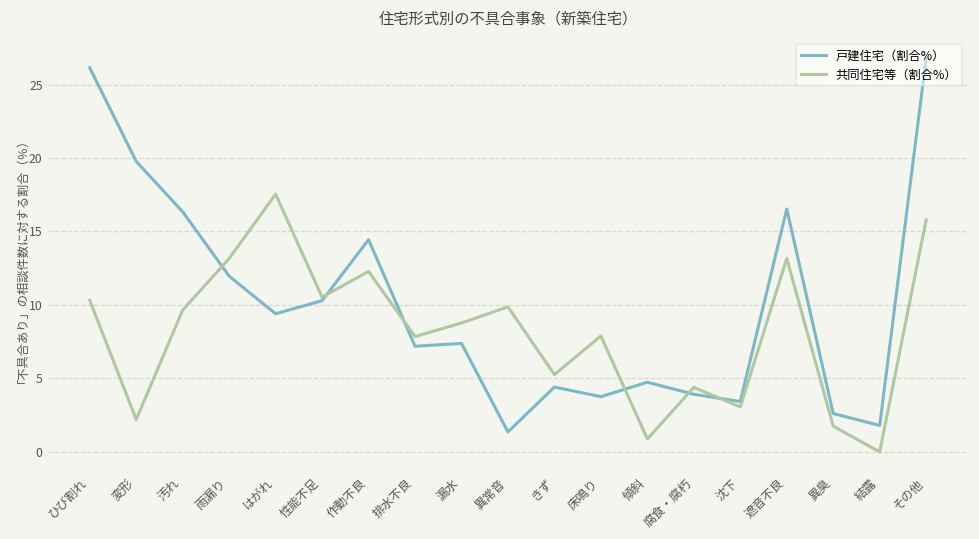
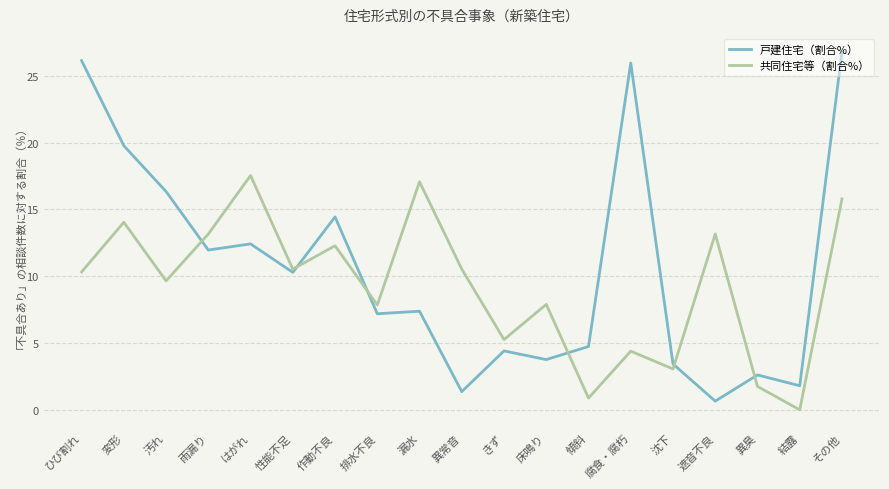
  {
    "戸建住宅（割合%）": {
      "ひび割れ": 26.1,
      "変形": 19.8,
      "汚れ": 16.3,
      "雨漏り": 12.0,
-     "はがれ": 9.4,
+     "はがれ": 12.4,
      "性能不足": 10.3,
      "作動不良": 14.4,
      "排水不良": 7.2,
      "漏水": 7.4,
      "異常音": 1.4,
      "きず": 4.4,
      "床鳴り": 3.8,
      "傾斜": 4.7,
-     "腐食・腐朽": 3.9,
+     "腐食・腐朽": 26.0,
      "沈下": 3.4,
-     "遮音不良": 16.5,
+     "遮音不良": 0.7,
      "異臭": 2.6,
      "結露": 1.8
    },
    "共同住宅等（割合%）": {
      "ひび割れ": 10.3,
-     "変形": 2.2,
+     "変形": 14.0,
      "汚れ": 9.7,
      "雨漏り": 13.2,
      "はがれ": 17.5,
      "性能不足": 10.5,
      "作動不良": 12.3,
      "排水不良": 7.9,
-     "漏水": 8.8,
-     "異常音": 9.9,
+     "漏水": 17.1,
+     "異常音": 10.5,
      "きず": 5.3,
      "床鳴り": 7.9,
      "傾斜": 0.9,
      "腐食・腐朽": 4.4,
      "沈下": 3.1,
      "遮音不良": 13.2,
      "異臭": 1.8,
      "結露": 0.0,
      "その他": 15.8
    }
  }
